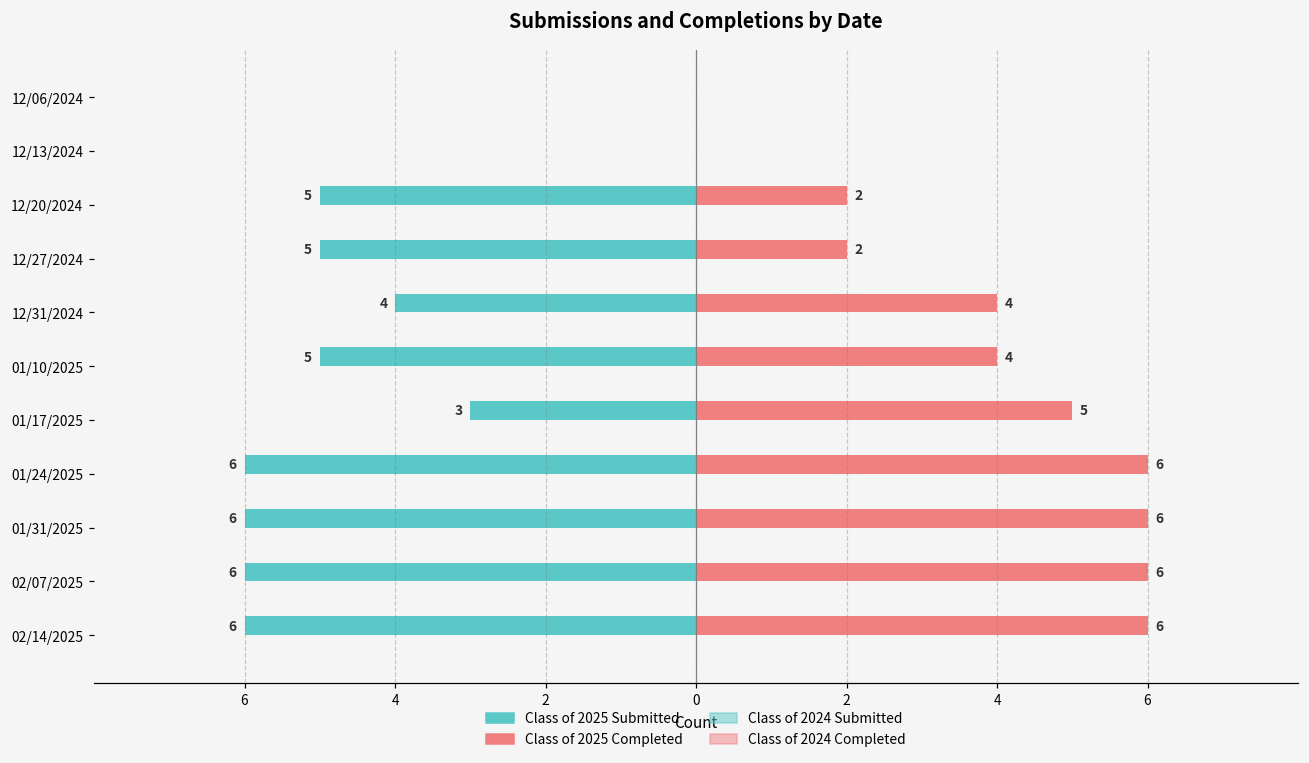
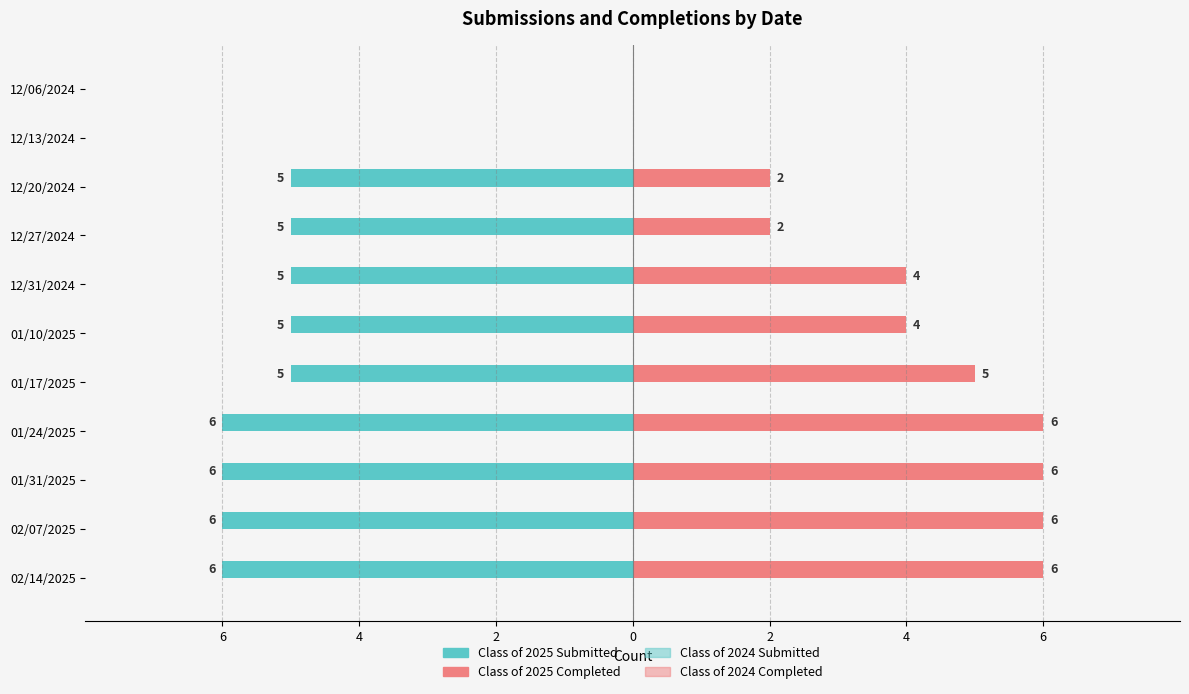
  {
    "Class of 2025 Submitted": {
-     "12/31/2024": 4,
-     "01/17/2025": 3
+     "12/31/2024": 5,
+     "01/17/2025": 5
    }
  }
